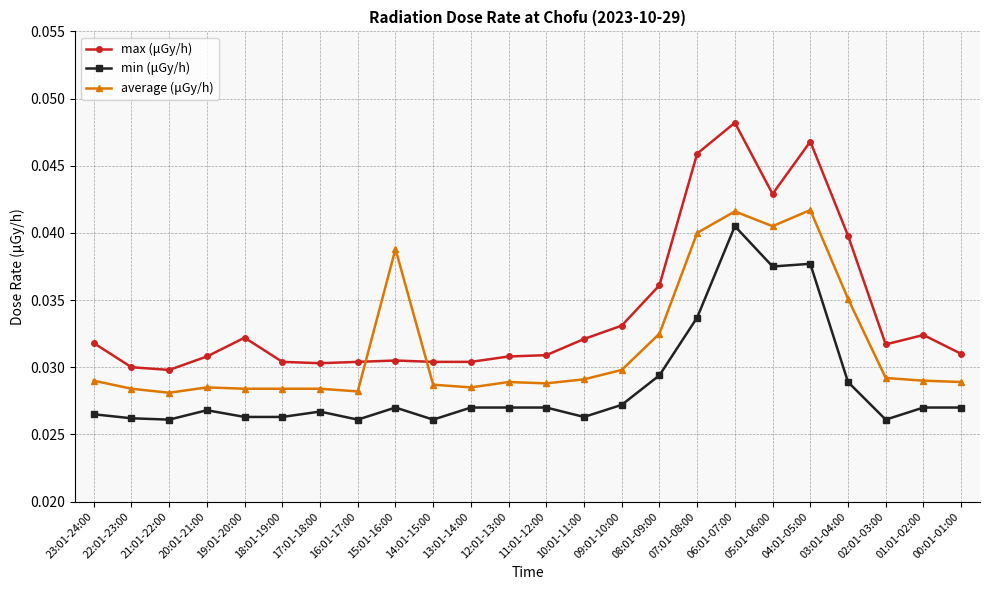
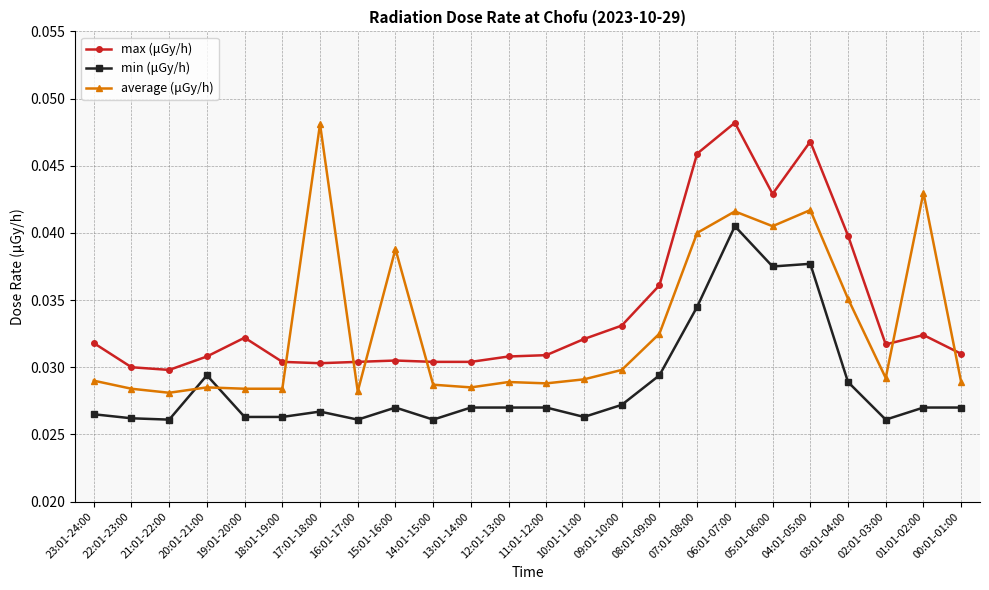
  {
    "max (μGy/h)": {
      "23:01-24:00": 0.0318,
      "22:01-23:00": 0.0300,
      "21:01-22:00": 0.0298,
      "20:01-21:00": 0.0308,
      "19:01-20:00": 0.0322,
      "18:01-19:00": 0.0304,
      "17:01-18:00": 0.0303,
      "16:01-17:00": 0.0304,
      "15:01-16:00": 0.0305,
      "14:01-15:00": 0.0304,
      "13:01-14:00": 0.0304,
      "12:01-13:00": 0.0308,
      "11:01-12:00": 0.0309,
      "10:01-11:00": 0.0321,
      "09:01-10:00": 0.0331,
      "08:01-09:00": 0.0361,
      "07:01-08:00": 0.0459,
      "06:01-07:00": 0.0482,
      "05:01-06:00": 0.0429,
      "04:01-05:00": 0.0468,
      "03:01-04:00": 0.0398,
      "02:01-03:00": 0.0317,
      "01:01-02:00": 0.0324,
      "00:01-01:00": 0.0310
    },
    "min (μGy/h)": {
      "23:01-24:00": 0.0265,
      "22:01-23:00": 0.0262,
      "21:01-22:00": 0.0261,
-     "20:01-21:00": 0.0268,
+     "20:01-21:00": 0.0294,
      "19:01-20:00": 0.0263,
      "18:01-19:00": 0.0263,
      "17:01-18:00": 0.0267,
      "16:01-17:00": 0.0261,
      "15:01-16:00": 0.0270,
      "14:01-15:00": 0.0261,
      "13:01-14:00": 0.0270,
      "12:01-13:00": 0.0270,
      "11:01-12:00": 0.0270,
      "10:01-11:00": 0.0263,
      "09:01-10:00": 0.0272,
      "08:01-09:00": 0.0294,
-     "07:01-08:00": 0.0337,
+     "07:01-08:00": 0.0345,
      "06:01-07:00": 0.0405,
      "05:01-06:00": 0.0375,
      "04:01-05:00": 0.0377,
      "03:01-04:00": 0.0289,
      "02:01-03:00": 0.0261,
      "01:01-02:00": 0.0270,
      "00:01-01:00": 0.0270
    },
    "average (μGy/h)": {
      "23:01-24:00": 0.0290,
      "22:01-23:00": 0.0284,
      "21:01-22:00": 0.0281,
      "20:01-21:00": 0.0285,
      "19:01-20:00": 0.0284,
      "18:01-19:00": 0.0284,
-     "17:01-18:00": 0.0284,
+     "17:01-18:00": 0.0481,
      "16:01-17:00": 0.0282,
      "15:01-16:00": 0.0388,
      "14:01-15:00": 0.0287,
      "13:01-14:00": 0.0285,
      "12:01-13:00": 0.0289,
      "11:01-12:00": 0.0288,
      "10:01-11:00": 0.0291,
      "09:01-10:00": 0.0298,
      "08:01-09:00": 0.0325,
      "07:01-08:00": 0.0400,
      "06:01-07:00": 0.0416,
      "05:01-06:00": 0.0405,
      "04:01-05:00": 0.0417,
      "03:01-04:00": 0.0351,
      "02:01-03:00": 0.0292,
-     "01:01-02:00": 0.029,
+     "01:01-02:00": 0.043,
      "00:01-01:00": 0.0289
    }
  }
